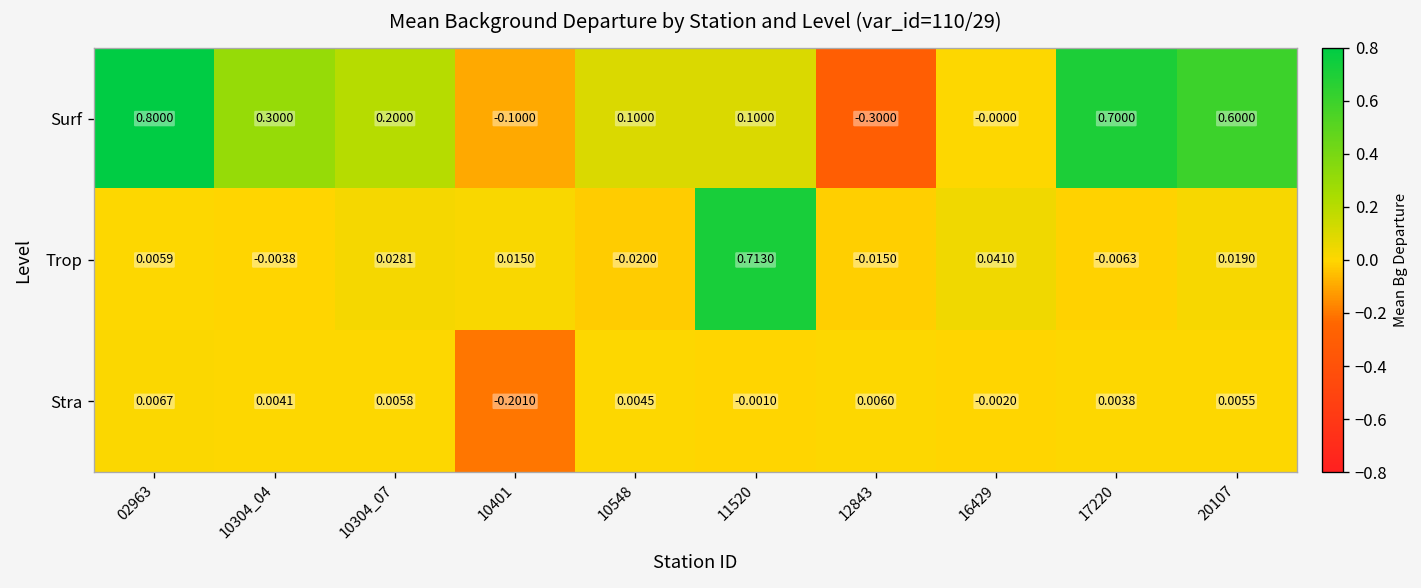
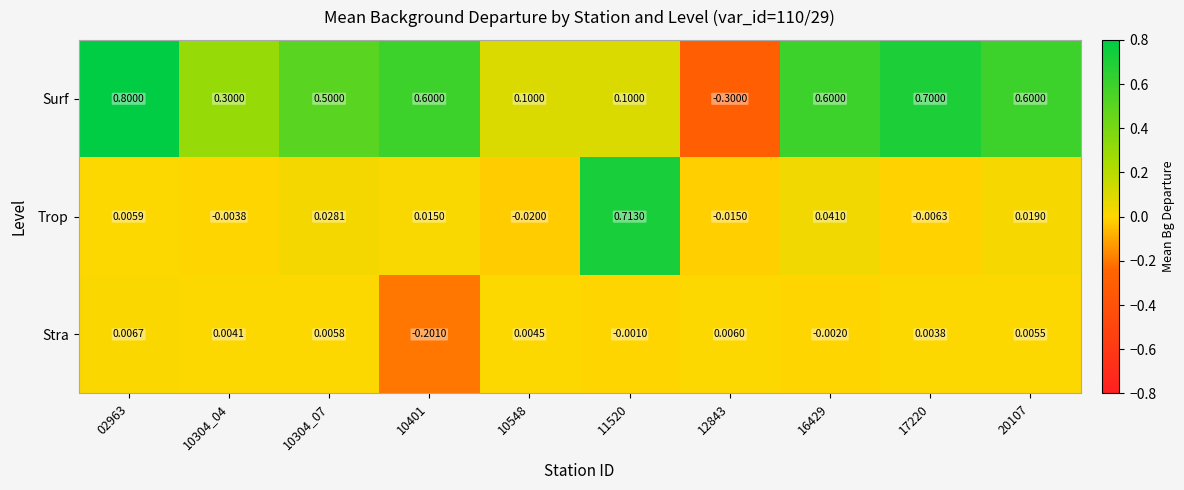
  {
    "Surf": {
-     "10304_07": 0.2000,
-     "10401": -0.1000,
-     "16429": -0.0000
+     "10304_07": 0.5000,
+     "10401": 0.6000,
+     "16429": 0.6000
    }
  }
